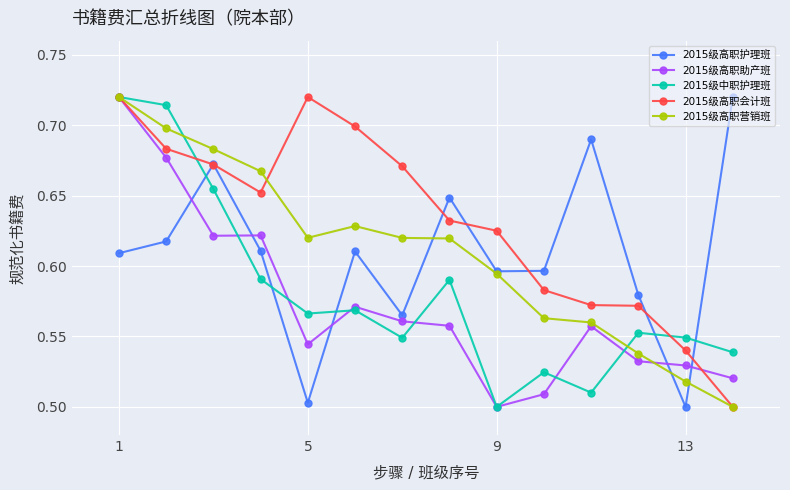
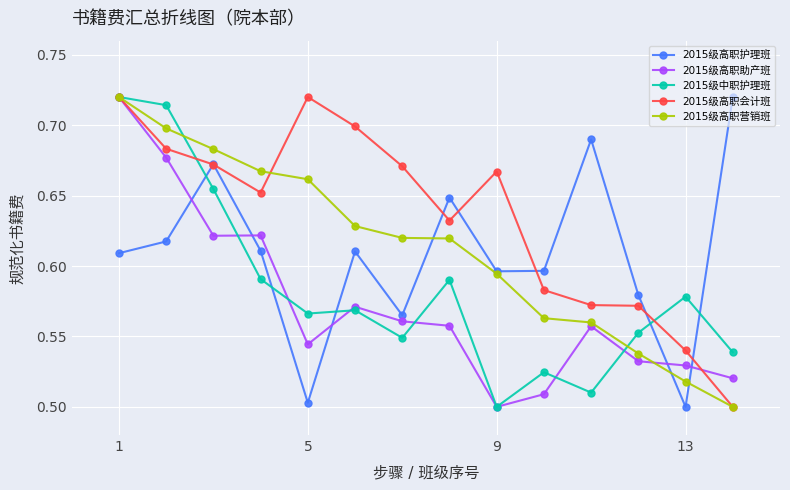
  {
    "2015级高职护理班": {
      "1": 0.609,
      "5": 0.503,
      "13": 0.500
    },
    "2015级高职助产班": {
      "5": 0.544,
      "13": 0.529
    },
    "2015级中职护理班": {
      "5": 0.566,
-     "13": 0.549
+     "13": 0.578
    },
    "2015级高职会计班": {
      "5": 0.720,
-     "9": 0.625,
+     "9": 0.667,
      "13": 0.540
    },
    "2015级高职营销班": {
-     "5": 0.620,
+     "5": 0.662,
      "13": 0.518
    }
  }
